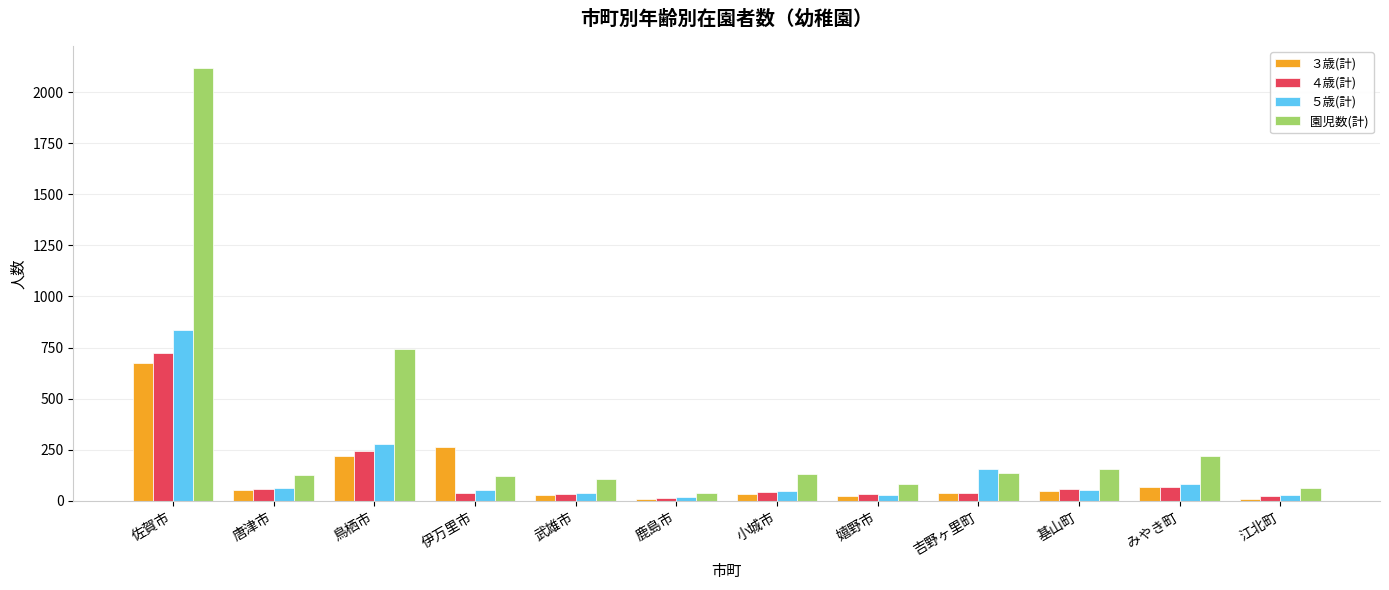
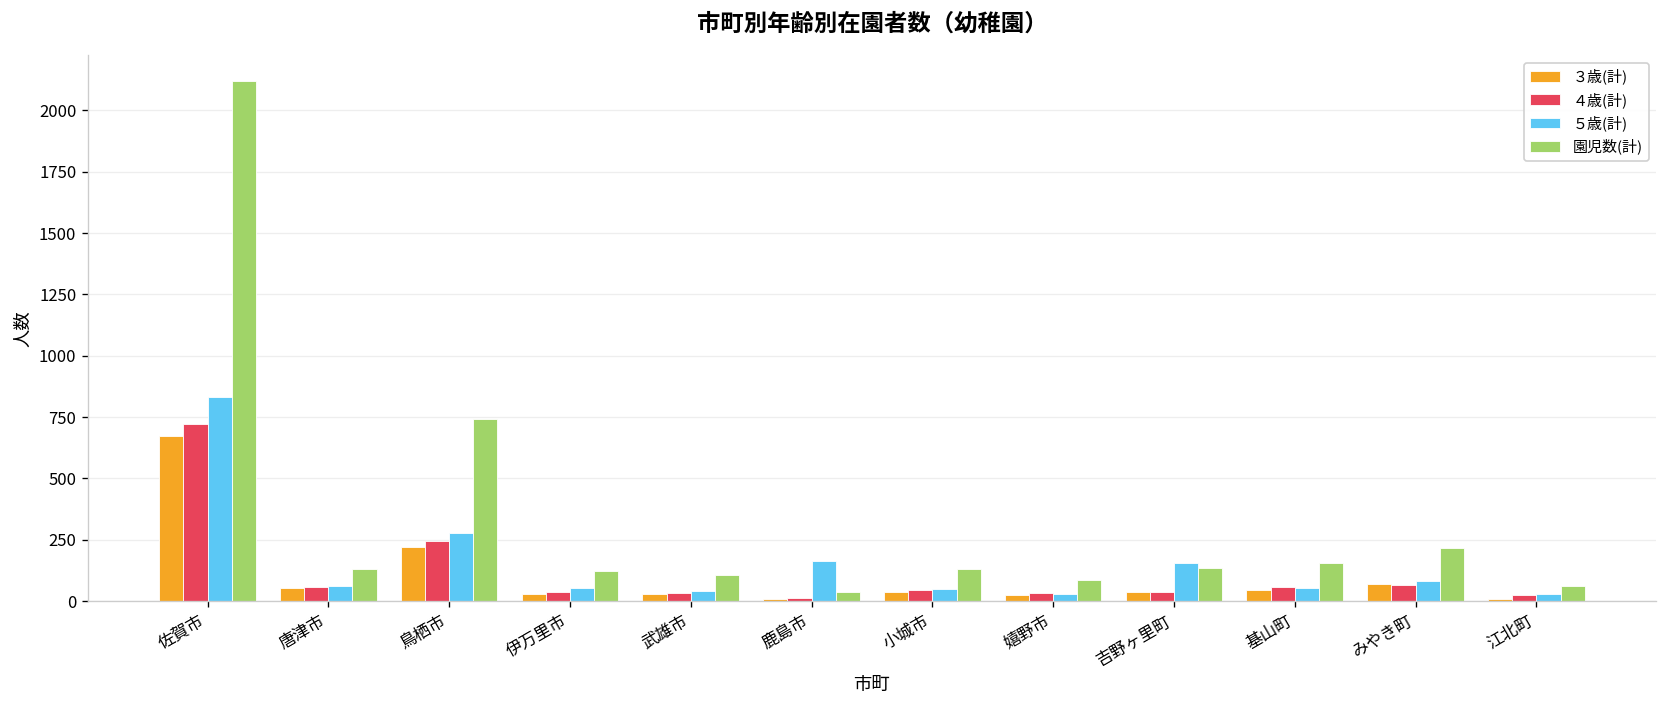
  {
    "３歳(計)": {
      "佐賀市": 670,
      "唐津市": 50,
      "鳥栖市": 220,
-     "伊万里市": 260,
+     "伊万里市": 30,
      "武雄市": 30,
      "小城市": 40,
      "嬉野市": 20,
      "吉野ヶ里町": 40,
      "基山町": 50,
      "みやき町": 70
    },
    "４歳(計)": {
      "佐賀市": 720,
      "唐津市": 60,
      "鳥栖市": 240,
      "伊万里市": 40,
      "武雄市": 40,
      "小城市": 50,
      "嬉野市": 30,
      "吉野ヶ里町": 40,
      "基山町": 60,
      "みやき町": 70,
      "江北町": 20
    },
    "５歳(計)": {
      "佐賀市": 830,
      "唐津市": 60,
      "鳥栖市": 280,
      "伊万里市": 50,
      "武雄市": 40,
-     "鹿島市": 20,
+     "鹿島市": 160,
      "小城市": 50,
      "嬉野市": 30,
      "吉野ヶ里町": 160,
      "基山町": 50,
      "みやき町": 80,
      "江北町": 30
    },
    "園児数(計)": {
      "佐賀市": 2120,
      "唐津市": 130,
      "鳥栖市": 740,
      "伊万里市": 120,
      "武雄市": 110,
      "鹿島市": 40,
      "小城市": 130,
      "嬉野市": 80,
      "吉野ヶ里町": 140,
      "基山町": 160,
      "みやき町": 220,
      "江北町": 60
    }
  }
